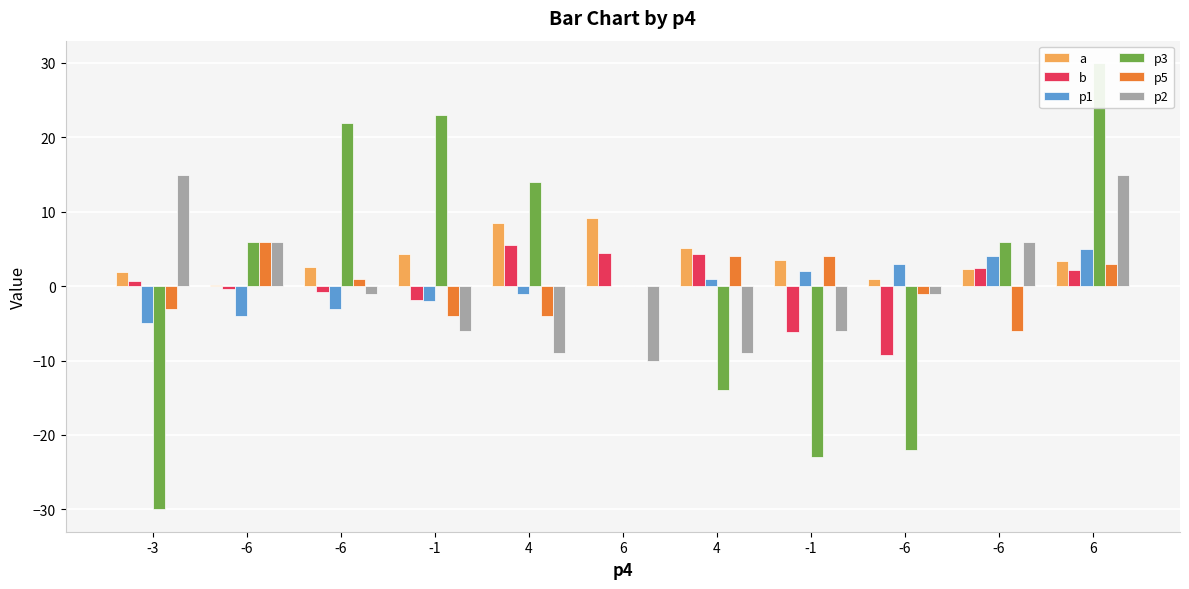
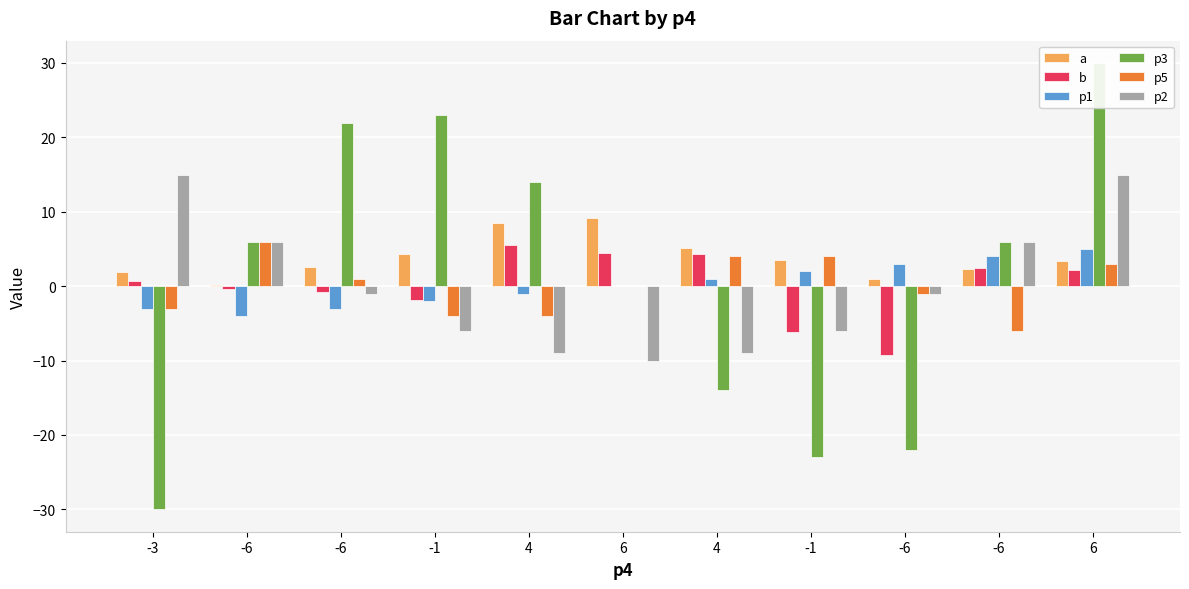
  {
    "b": {
      "-3": 1
    },
    "p1": {
-     "-3": -5
+     "-3": -3
    },
    "p3": {
      "-3": -30
    },
    "p2": {
      "-3": 15
    }
  }
